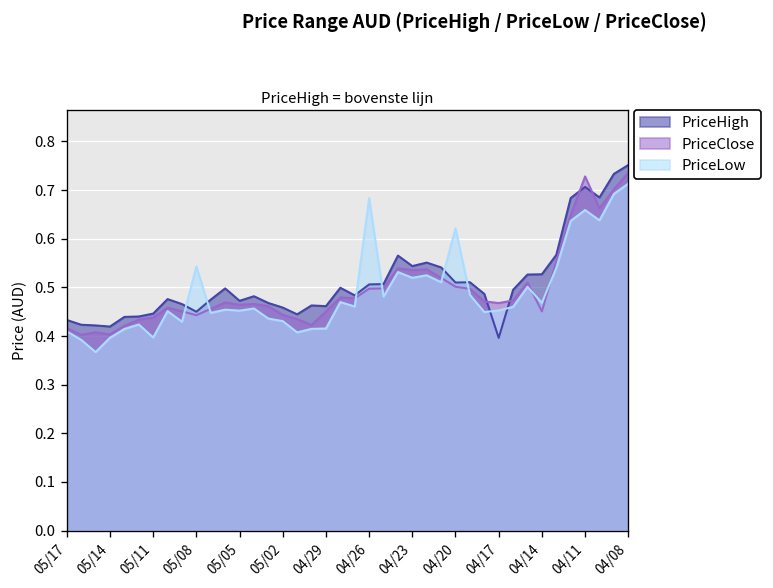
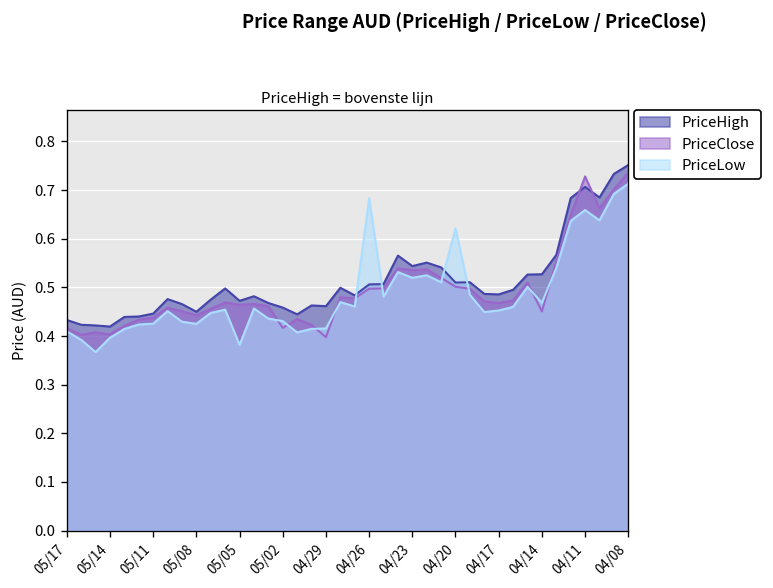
  {
    "PriceHigh": {
      "05/17": 0.43,
      "05/14": 0.42,
      "05/11": 0.45,
      "05/08": 0.45,
      "05/05": 0.47,
      "05/02": 0.46,
      "04/29": 0.46,
      "04/26": 0.51,
      "04/23": 0.54,
      "04/20": 0.51,
-     "04/17": 0.40,
+     "04/17": 0.49,
      "04/14": 0.53,
      "04/11": 0.71,
      "04/08": 0.75
    },
    "PriceClose": {
      "05/17": 0.42,
      "05/14": 0.40,
      "05/11": 0.44,
      "05/08": 0.44,
      "05/05": 0.46,
-     "05/02": 0.44,
-     "04/29": 0.45,
+     "05/02": 0.42,
+     "04/29": 0.40,
      "04/26": 0.50,
      "04/23": 0.54,
      "04/20": 0.50,
      "04/17": 0.47,
      "04/14": 0.45,
      "04/11": 0.73,
      "04/08": 0.74
    },
    "PriceLow": {
      "05/17": 0.41,
      "05/14": 0.40,
-     "05/11": 0.40,
-     "05/08": 0.54,
-     "05/05": 0.45,
+     "05/11": 0.43,
+     "05/08": 0.43,
+     "05/05": 0.38,
      "05/02": 0.43,
      "04/29": 0.42,
      "04/26": 0.68,
      "04/23": 0.52,
      "04/20": 0.62,
      "04/17": 0.45,
      "04/14": 0.47,
      "04/11": 0.66,
      "04/08": 0.71
    }
  }
